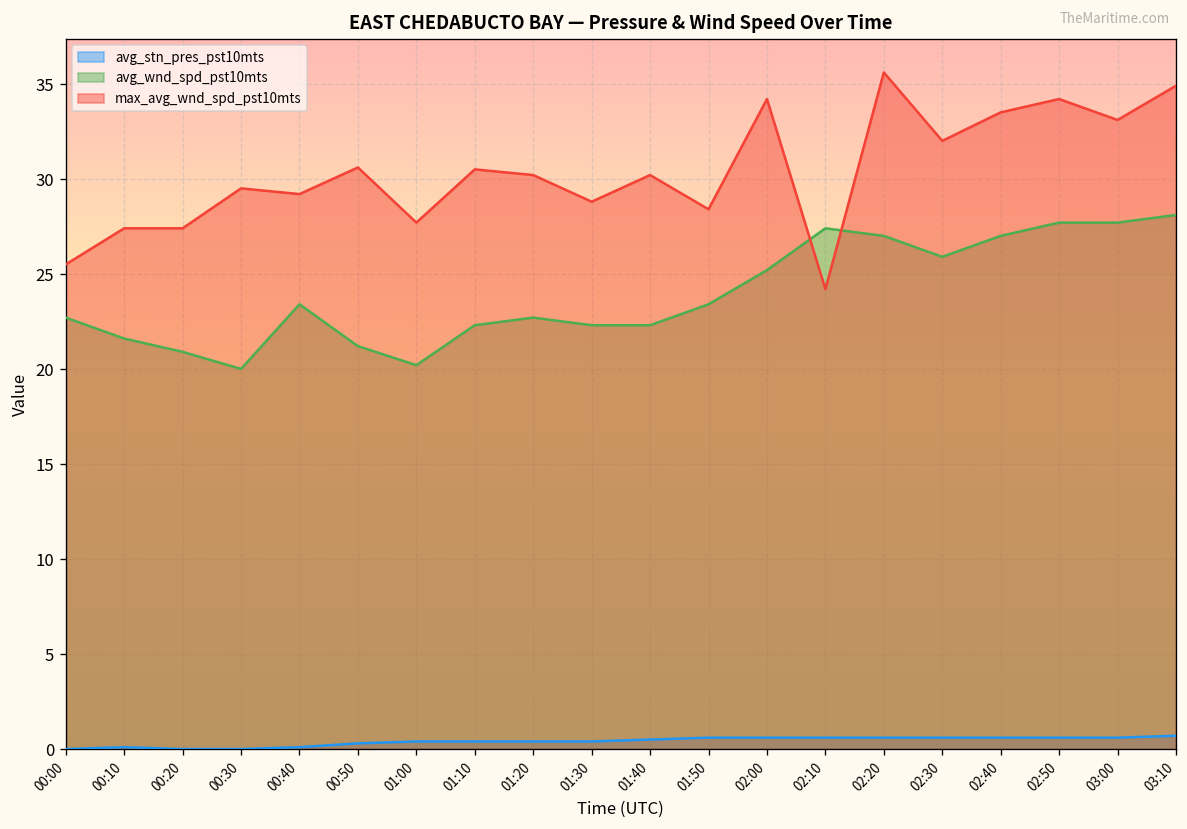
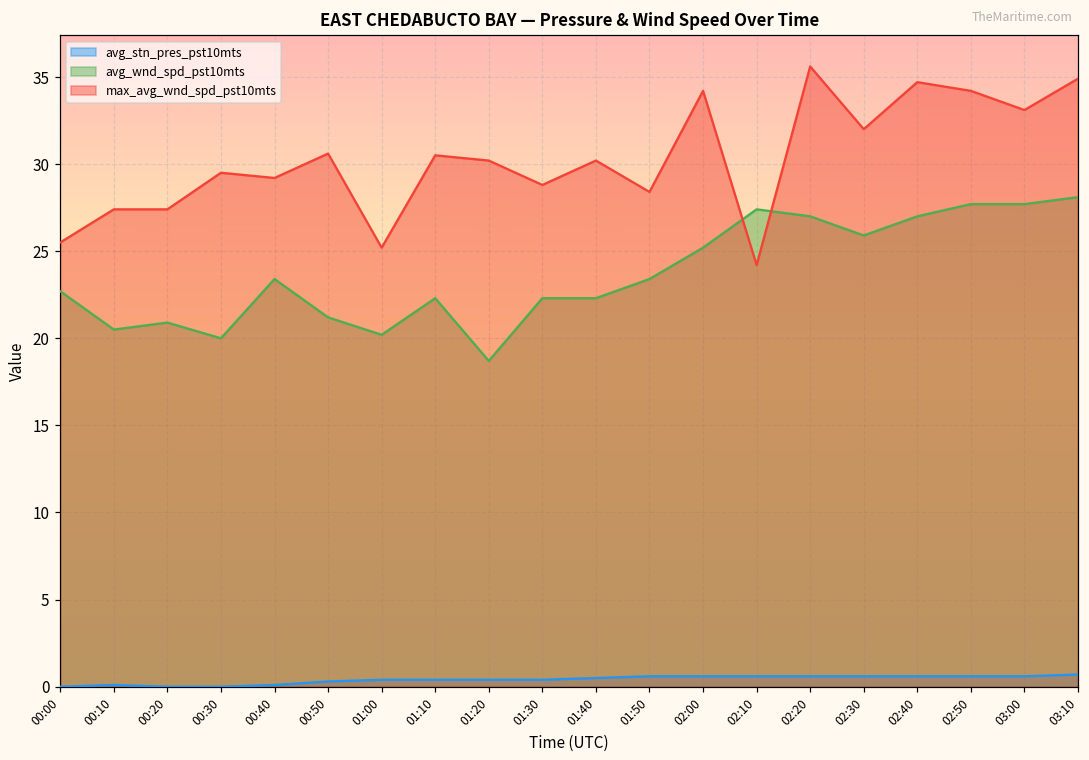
  {
    "avg_stn_pres_pst10mts": {
      "00:00": 0.0,
      "00:10": 0.1,
      "00:20": 0.0,
      "00:30": 0.0,
      "00:40": 0.1,
      "00:50": 0.3,
      "01:00": 0.4,
      "01:10": 0.4,
      "01:20": 0.4,
      "01:30": 0.4,
      "01:40": 0.5,
      "01:50": 0.6,
      "02:00": 0.6,
      "02:10": 0.6,
      "02:20": 0.6,
      "02:30": 0.6,
      "02:40": 0.6,
      "02:50": 0.6,
      "03:00": 0.6,
      "03:10": 0.7
    },
    "avg_wnd_spd_pst10mts": {
      "00:00": 22.7,
-     "00:10": 21.6,
+     "00:10": 20.5,
      "00:20": 20.9,
      "00:30": 20.0,
      "00:40": 23.4,
      "00:50": 21.2,
      "01:00": 20.2,
      "01:10": 22.3,
-     "01:20": 22.7,
+     "01:20": 18.7,
      "01:30": 22.3,
      "01:40": 22.3,
      "01:50": 23.4,
      "02:00": 25.2,
      "02:10": 27.4,
      "02:20": 27.0,
      "02:30": 25.9,
      "02:40": 27.0,
      "02:50": 27.7,
      "03:00": 27.7,
      "03:10": 28.1
    },
    "max_avg_wnd_spd_pst10mts": {
      "00:00": 25.5,
      "00:10": 27.4,
      "00:20": 27.4,
      "00:30": 29.5,
      "00:40": 29.2,
      "00:50": 30.6,
-     "01:00": 27.7,
+     "01:00": 25.2,
      "01:10": 30.5,
      "01:20": 30.2,
      "01:30": 28.8,
      "01:40": 30.2,
      "01:50": 28.4,
      "02:00": 34.2,
      "02:10": 24.2,
      "02:20": 35.6,
      "02:30": 32.0,
-     "02:40": 33.5,
+     "02:40": 34.7,
      "02:50": 34.2,
      "03:00": 33.1,
      "03:10": 34.9
    }
  }
